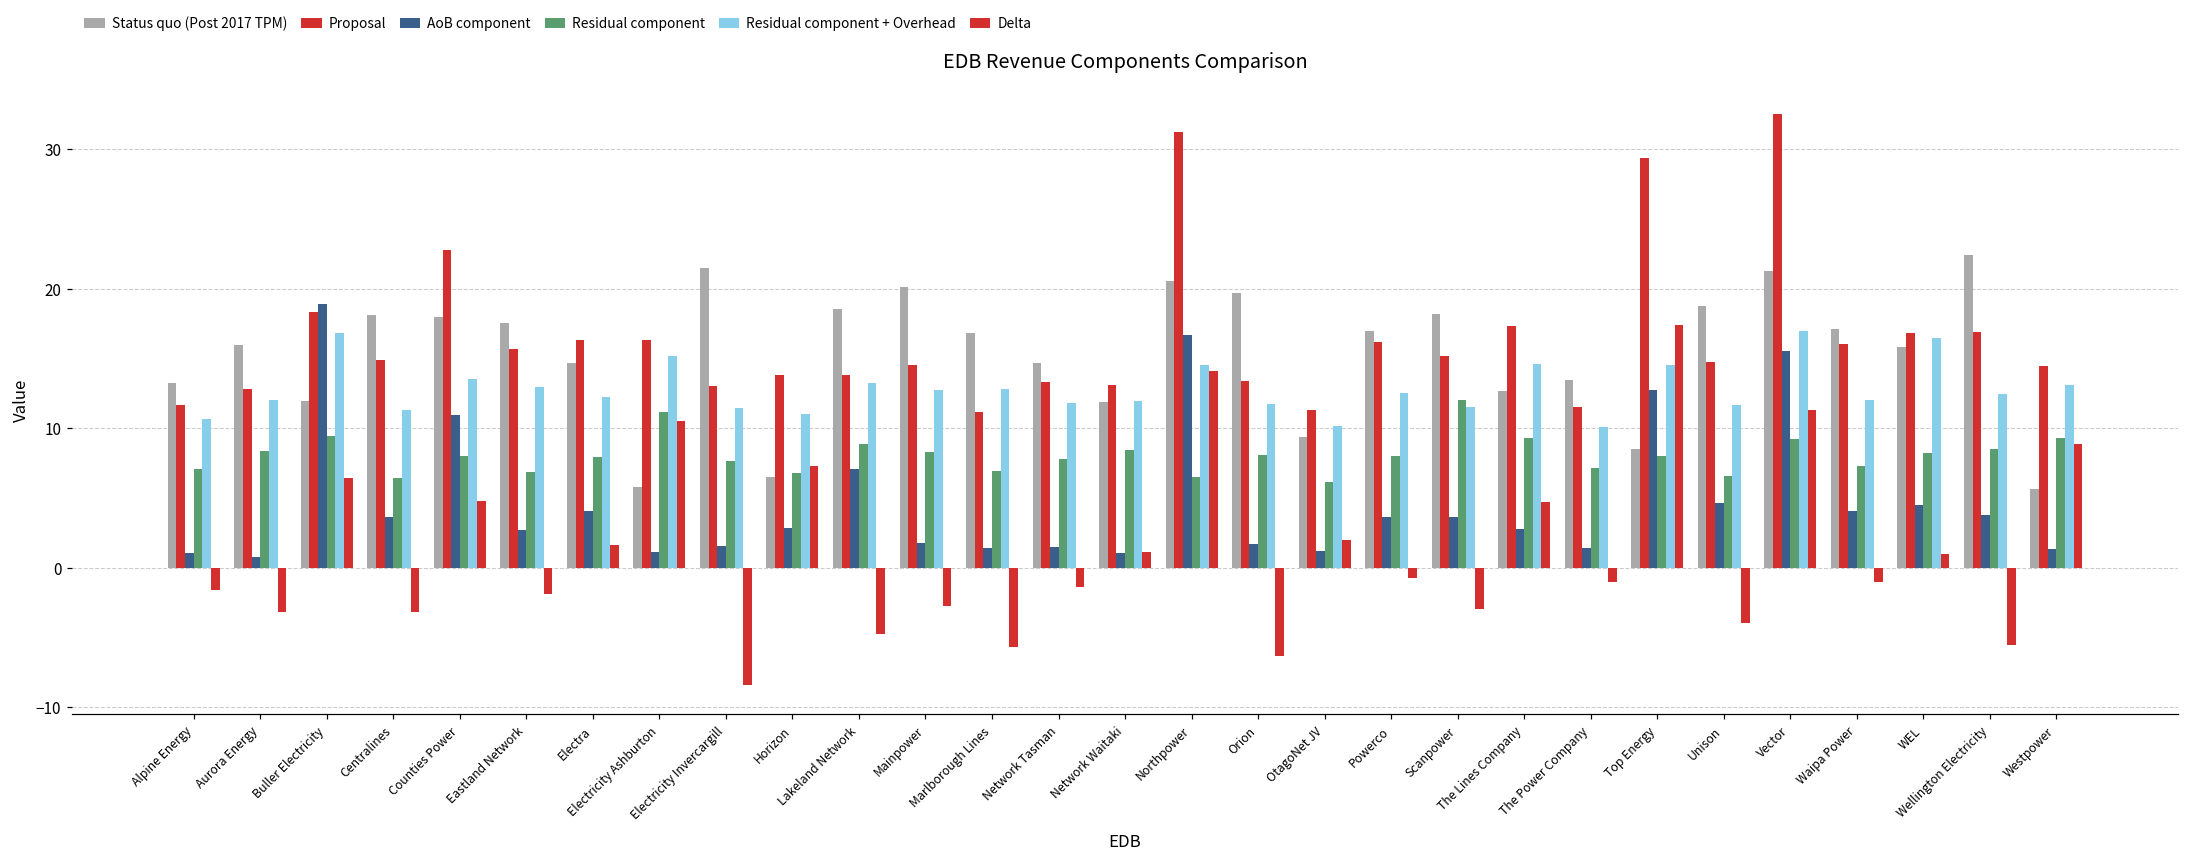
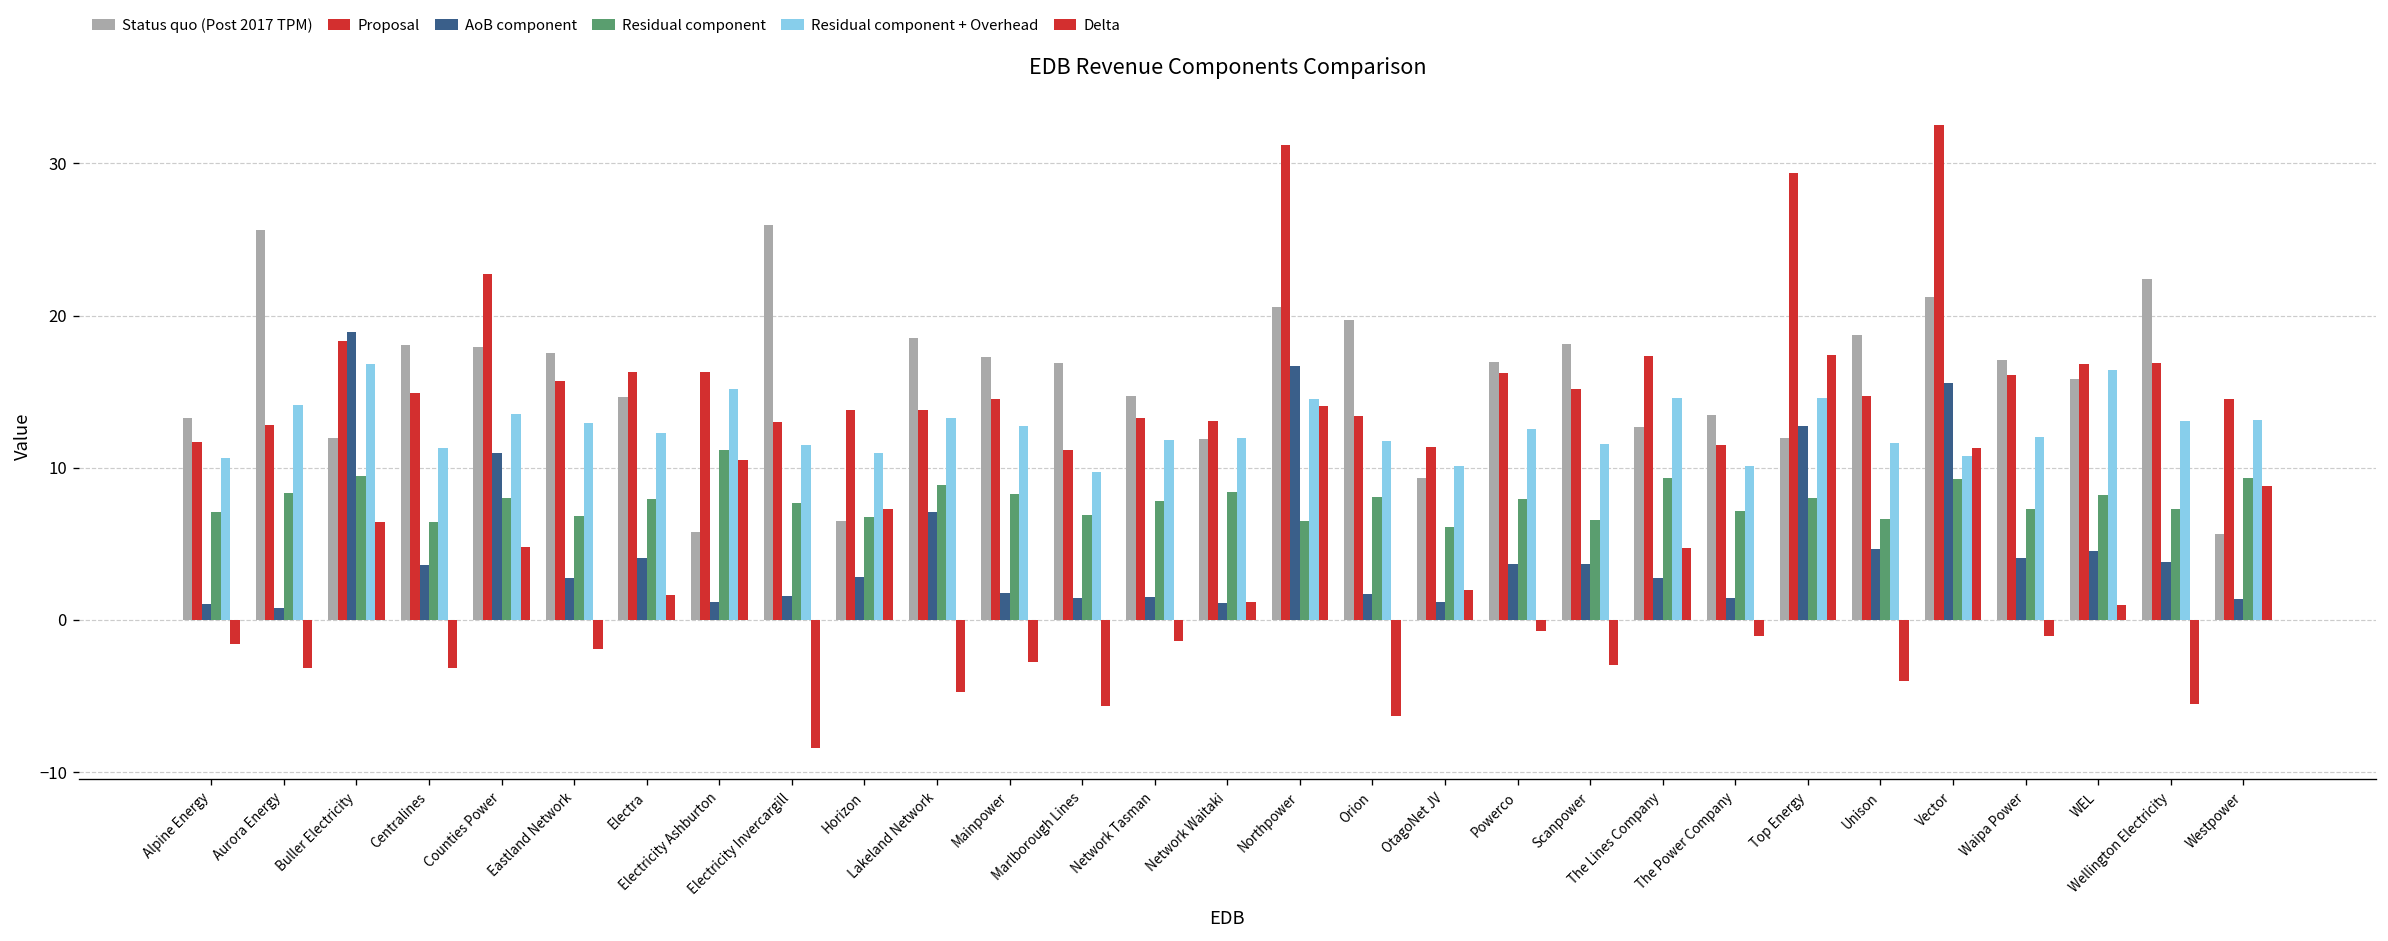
  {
    "Status quo (Post 2017 TPM)": {
      "Alpine Energy": 13.3,
-     "Aurora Energy": 16.0,
+     "Aurora Energy": 25.6,
      "Buller Electricity": 11.9,
      "Centralines": 18.1,
      "Counties Power": 18.0,
      "Eastland Network": 17.6,
      "Electra": 14.7,
      "Electricity Ashburton": 5.8,
-     "Electricity Invercargill": 21.5,
+     "Electricity Invercargill": 26.0,
      "Horizon": 6.5,
      "Lakeland Network": 18.5,
-     "Mainpower": 20.1,
+     "Mainpower": 17.3,
      "Marlborough Lines": 16.9,
      "Network Tasman": 14.7,
      "Network Waitaki": 11.9,
      "Northpower": 20.5,
      "Orion": 19.7,
      "OtagoNet JV": 9.4,
      "Powerco": 16.9,
      "Scanpower": 18.2,
      "The Lines Company": 12.6,
      "The Power Company": 13.5,
-     "Top Energy": 8.5,
+     "Top Energy": 12.0,
      "Unison": 18.7,
      "Vector": 21.3,
      "Waipa Power": 17.1,
      "WEL": 15.8,
      "Wellington Electricity": 22.4,
      "Westpower": 5.7
    },
    "AoB component": {
      "Alpine Energy": 1.0,
      "Aurora Energy": 0.8,
      "Buller Electricity": 18.9,
      "Centralines": 3.6,
      "Counties Power": 11.0,
      "Eastland Network": 2.7,
      "Electra": 4.1,
      "Electricity Ashburton": 1.1,
      "Electricity Invercargill": 1.6,
      "Horizon": 2.8,
      "Lakeland Network": 7.1,
      "Mainpower": 1.8,
      "Marlborough Lines": 1.4,
      "Network Tasman": 1.5,
      "Network Waitaki": 1.1,
      "Northpower": 16.7,
      "Orion": 1.7,
      "OtagoNet JV": 1.2,
      "Powerco": 3.7,
      "Scanpower": 3.7,
      "The Lines Company": 2.8,
      "The Power Company": 1.4,
      "Top Energy": 12.8,
      "Unison": 4.6,
      "Vector": 15.6,
      "Waipa Power": 4.1,
      "WEL": 4.5,
      "Wellington Electricity": 3.8,
      "Westpower": 1.4
    },
    "Residual component": {
      "Alpine Energy": 7.1,
      "Aurora Energy": 8.4,
      "Buller Electricity": 9.4,
      "Centralines": 6.4,
      "Counties Power": 8.0,
      "Eastland Network": 6.8,
      "Electra": 7.9,
      "Electricity Ashburton": 11.2,
      "Electricity Invercargill": 7.7,
      "Horizon": 6.8,
      "Lakeland Network": 8.9,
      "Mainpower": 8.3,
      "Marlborough Lines": 6.9,
      "Network Tasman": 7.8,
      "Network Waitaki": 8.4,
      "Northpower": 6.5,
      "Orion": 8.0,
      "OtagoNet JV": 6.1,
      "Powerco": 8.0,
-     "Scanpower": 12.0,
+     "Scanpower": 6.5,
      "The Lines Company": 9.3,
      "The Power Company": 7.2,
      "Top Energy": 8.0,
      "Unison": 6.6,
      "Vector": 9.2,
      "Waipa Power": 7.3,
      "WEL": 8.2,
-     "Wellington Electricity": 8.5,
+     "Wellington Electricity": 7.3,
      "Westpower": 9.3
    },
    "Residual component + Overhead": {
      "Alpine Energy": 10.6,
-     "Aurora Energy": 12.0,
+     "Aurora Energy": 14.1,
      "Buller Electricity": 16.8,
      "Centralines": 11.3,
      "Counties Power": 13.6,
      "Eastland Network": 13.0,
      "Electra": 12.3,
      "Electricity Ashburton": 15.2,
      "Electricity Invercargill": 11.5,
      "Horizon": 11.0,
      "Lakeland Network": 13.2,
      "Mainpower": 12.8,
-     "Marlborough Lines": 12.8,
+     "Marlborough Lines": 9.8,
      "Network Tasman": 11.8,
      "Network Waitaki": 12.0,
      "Northpower": 14.5,
      "Orion": 11.7,
      "OtagoNet JV": 10.1,
      "Powerco": 12.5,
      "Scanpower": 11.5,
      "The Lines Company": 14.6,
      "The Power Company": 10.1,
      "Top Energy": 14.6,
      "Unison": 11.7,
-     "Vector": 17.0,
+     "Vector": 10.7,
      "Waipa Power": 12.0,
      "WEL": 16.5,
-     "Wellington Electricity": 12.4,
+     "Wellington Electricity": 13.1,
      "Westpower": 13.1
    }
  }
